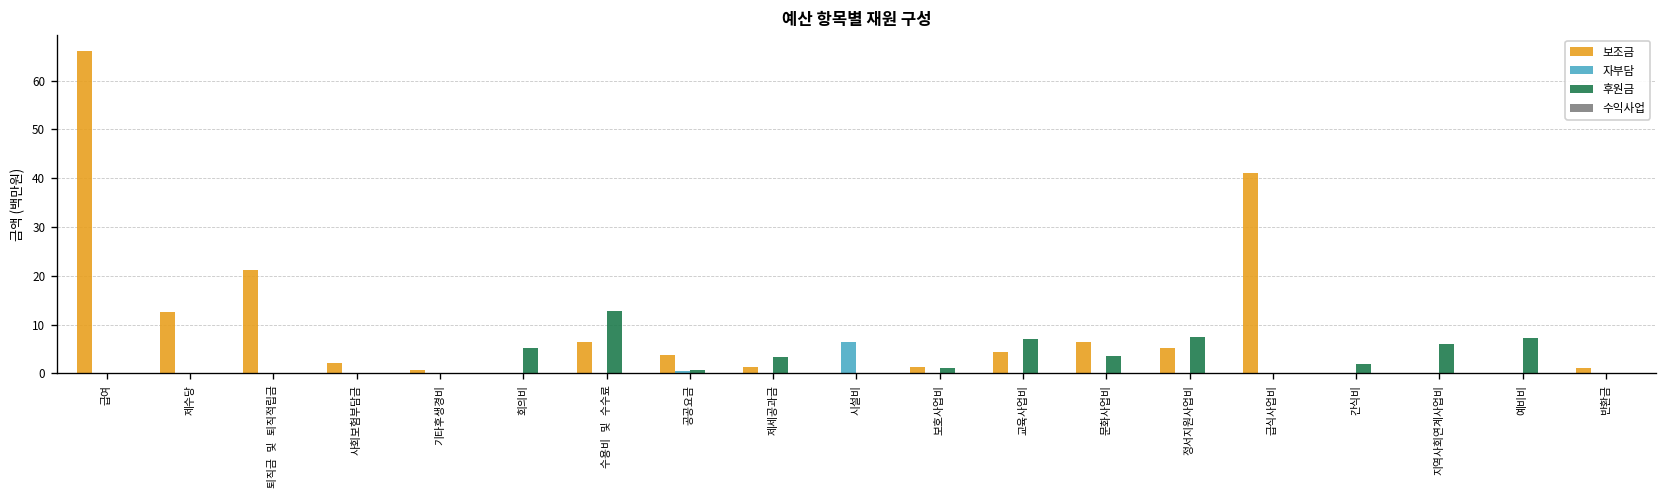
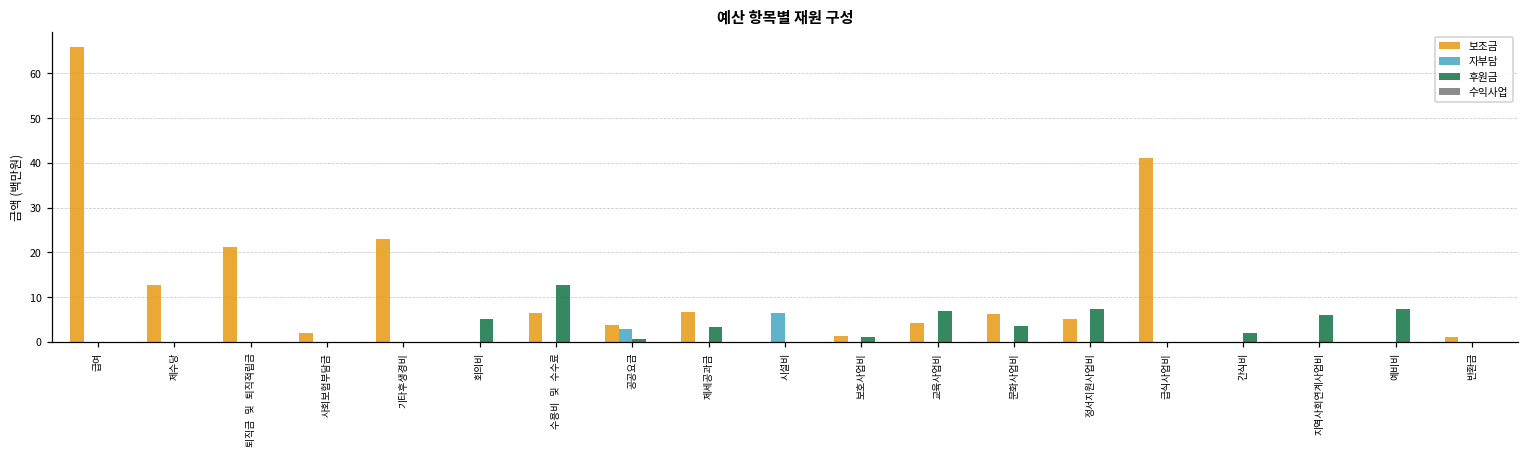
  {
    "보조금": {
      "급여": 66,
      "제수당": 13,
      "퇴직금 및 퇴직적립금": 21,
      "사회보험부담금": 2,
-     "기타후생경비": 1,
+     "기타후생경비": 23,
      "회의비": 0,
      "수용비 및 수수료": 6,
      "공공요금": 4,
-     "제세공과금": 1,
+     "제세공과금": 7,
      "시설비": 0,
      "보호사업비": 1,
      "교육사업비": 4,
      "문화사업비": 6,
      "정서지원사업비": 5,
      "급식사업비": 41,
      "간식비": 0,
      "지역사회연계사업비": 0,
      "예비비": 0,
      "반환금": 1
    },
    "자부담": {
      "급여": 0,
      "제수당": 0,
      "퇴직금 및 퇴직적립금": 0,
      "사회보험부담금": 0,
      "기타후생경비": 0,
      "회의비": 0,
      "수용비 및 수수료": 0,
-     "공공요금": 1,
+     "공공요금": 3,
      "제세공과금": 0,
      "시설비": 6,
      "보호사업비": 0,
      "교육사업비": 0,
      "문화사업비": 0,
      "정서지원사업비": 0,
      "급식사업비": 0,
      "간식비": 0,
      "지역사회연계사업비": 0,
      "예비비": 0,
      "반환금": 0
    },
    "후원금": {
      "급여": 0,
      "제수당": 0,
      "퇴직금 및 퇴직적립금": 0,
      "사회보험부담금": 0,
      "기타후생경비": 0,
      "회의비": 5,
      "수용비 및 수수료": 13,
      "공공요금": 1,
      "제세공과금": 3,
      "시설비": 0,
      "보호사업비": 1,
      "교육사업비": 7,
      "문화사업비": 4,
      "정서지원사업비": 7,
      "급식사업비": 0,
      "간식비": 2,
      "지역사회연계사업비": 6,
      "예비비": 7,
      "반환금": 0
    },
    "수익사업": {
      "급여": 0,
      "제수당": 0,
      "퇴직금 및 퇴직적립금": 0,
      "사회보험부담금": 0,
      "기타후생경비": 0,
      "회의비": 0,
      "수용비 및 수수료": 0,
      "공공요금": 0,
      "제세공과금": 0,
      "시설비": 0,
      "보호사업비": 0,
      "교육사업비": 0,
      "문화사업비": 0,
      "정서지원사업비": 0,
      "급식사업비": 0,
      "간식비": 0,
      "지역사회연계사업비": 0,
      "예비비": 0,
      "반환금": 0
    }
  }
